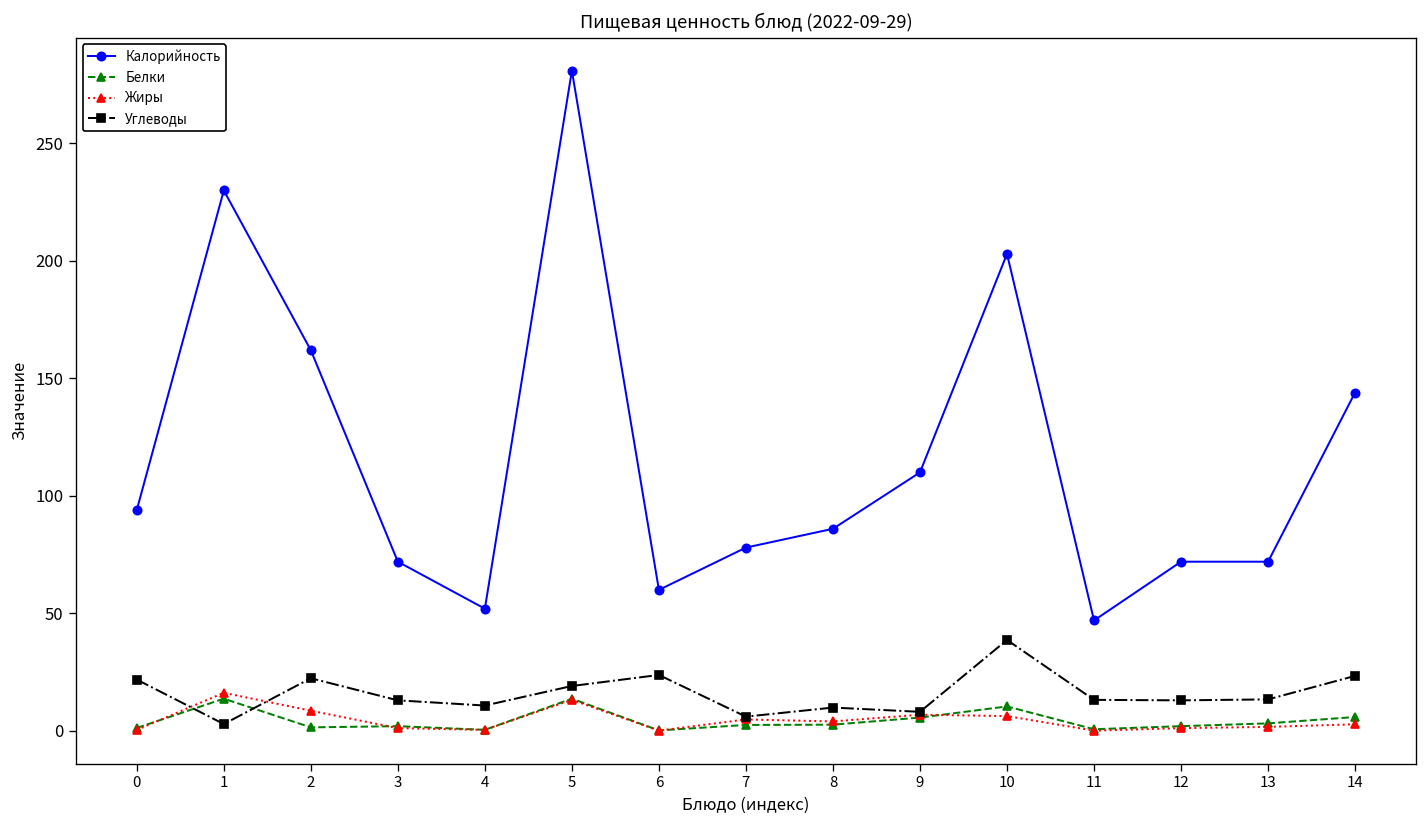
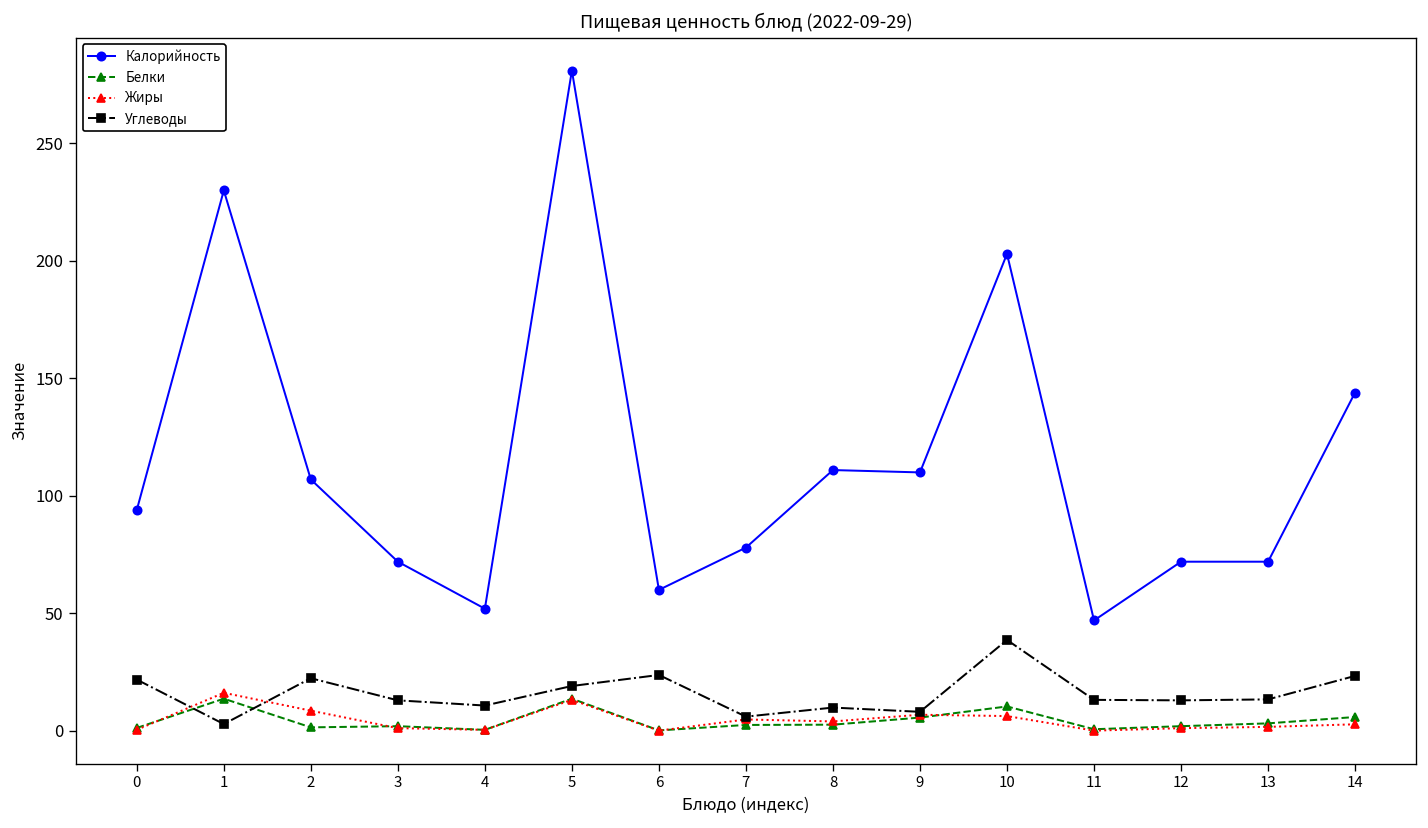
  {
    "Калорийность": {
      "0": 94,
      "1": 230,
-     "2": 162,
+     "2": 107,
      "3": 72,
      "4": 52,
      "5": 281,
      "6": 60,
      "7": 78,
-     "8": 86,
+     "8": 111,
      "9": 110,
      "10": 203,
      "11": 47,
      "12": 72,
      "13": 72,
      "14": 144
    },
    "Белки": {
      "1": 14,
      "2": 2,
      "7": 3,
      "8": 3,
      "10": 10,
      "13": 3,
      "14": 6
    },
    "Жиры": {
      "1": 16,
      "2": 9,
      "8": 4,
      "10": 6,
      "13": 2,
      "14": 3
    },
    "Углеводы": {
      "0": 22,
      "1": 3,
      "2": 22,
      "3": 13,
      "4": 11,
      "5": 19,
      "6": 24,
      "8": 10,
      "10": 39,
      "11": 13,
      "12": 13,
      "13": 13,
      "14": 23
    }
  }
